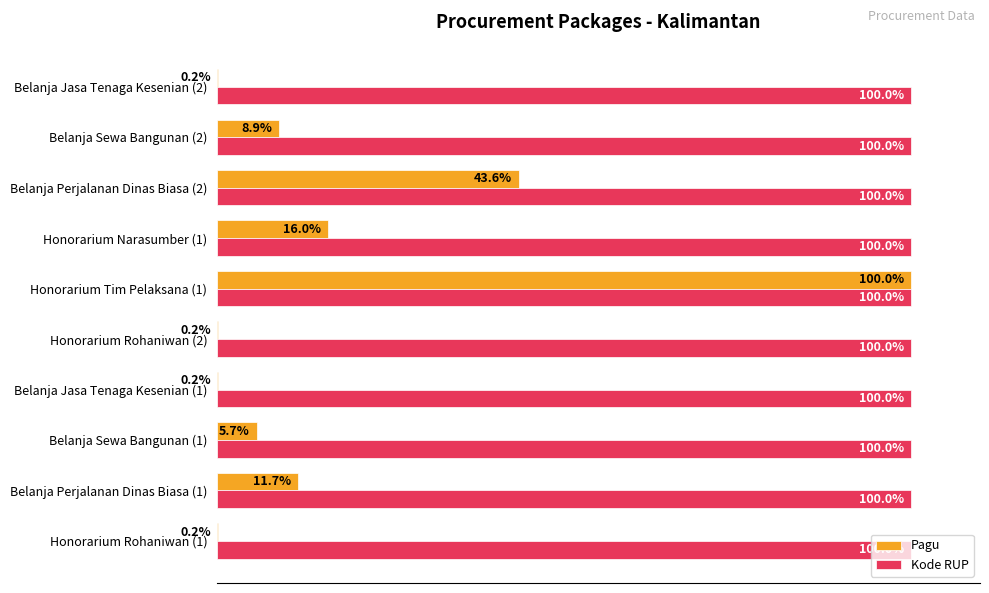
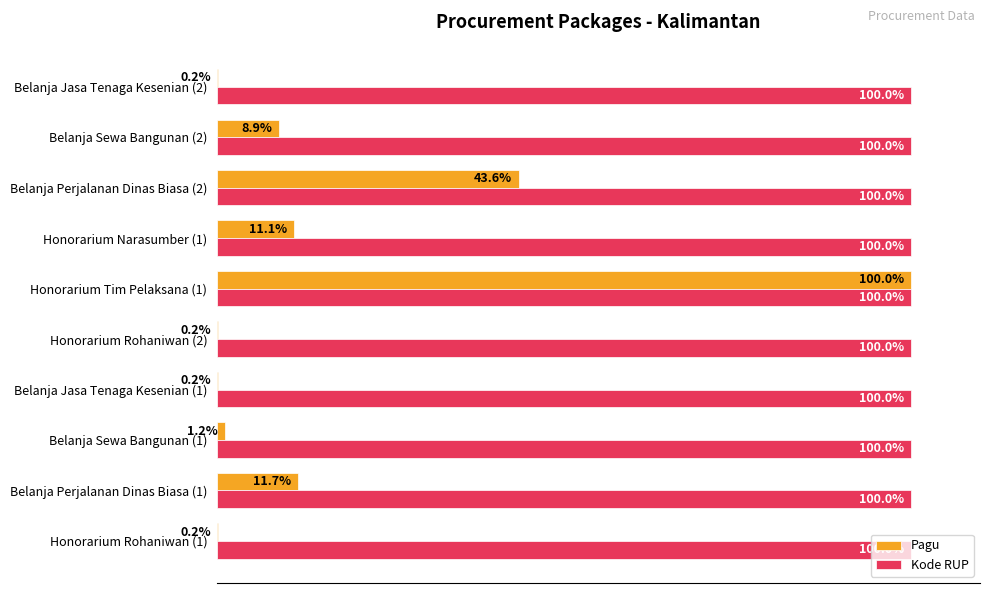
  {
    "Pagu": {
      "Belanja Jasa Tenaga Kesenian (2)": "0.2%",
      "Belanja Sewa Bangunan (2)": "8.9%",
      "Belanja Perjalanan Dinas Biasa (2)": "43.6%",
-     "Honorarium Narasumber (1)": "16.0%",
+     "Honorarium Narasumber (1)": "11.1%",
      "Honorarium Tim Pelaksana (1)": "100.0%",
      "Honorarium Rohaniwan (2)": "0.2%",
      "Belanja Jasa Tenaga Kesenian (1)": "0.2%",
-     "Belanja Sewa Bangunan (1)": "5.7%",
+     "Belanja Sewa Bangunan (1)": "1.2%",
      "Belanja Perjalanan Dinas Biasa (1)": "11.7%",
      "Honorarium Rohaniwan (1)": "0.2%"
    },
    "Kode RUP": {
      "Belanja Jasa Tenaga Kesenian (2)": "100.0%",
      "Belanja Sewa Bangunan (2)": "100.0%",
      "Belanja Perjalanan Dinas Biasa (2)": "100.0%",
      "Honorarium Narasumber (1)": "100.0%",
      "Honorarium Tim Pelaksana (1)": "100.0%",
      "Honorarium Rohaniwan (2)": "100.0%",
      "Belanja Jasa Tenaga Kesenian (1)": "100.0%",
      "Belanja Sewa Bangunan (1)": "100.0%",
      "Belanja Perjalanan Dinas Biasa (1)": "100.0%"
    }
  }
